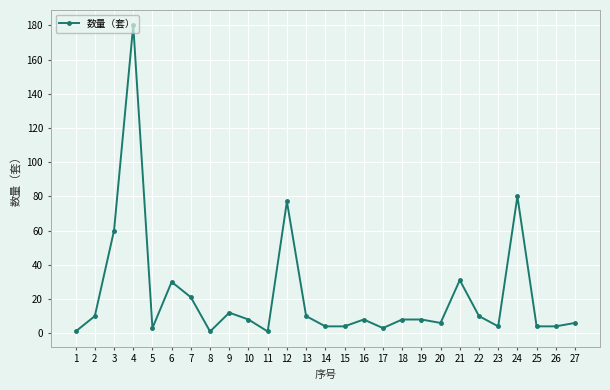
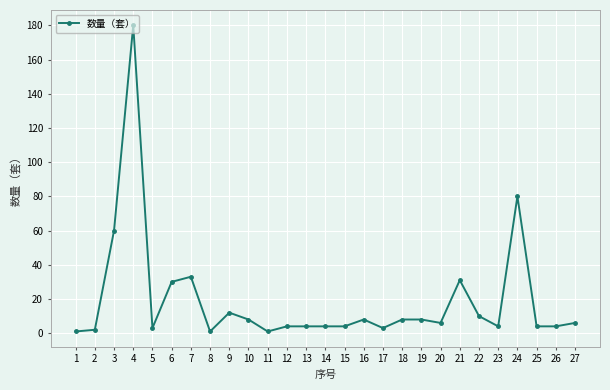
  {
    "1": 1,
-   "2": 10,
+   "2": 2,
    "3": 60,
    "5": 3,
    "6": 30,
-   "7": 21,
+   "7": 33,
    "8": 1,
    "9": 12,
    "10": 8,
    "11": 1,
-   "12": 77,
-   "13": 10,
+   "12": 4,
+   "13": 4,
    "14": 4,
    "15": 4,
    "16": 8,
    "17": 3,
    "18": 8,
    "19": 8,
    "20": 6,
    "21": 31,
    "22": 10,
    "23": 4,
    "24": 80,
    "25": 4,
    "26": 4,
    "27": 6
  }
